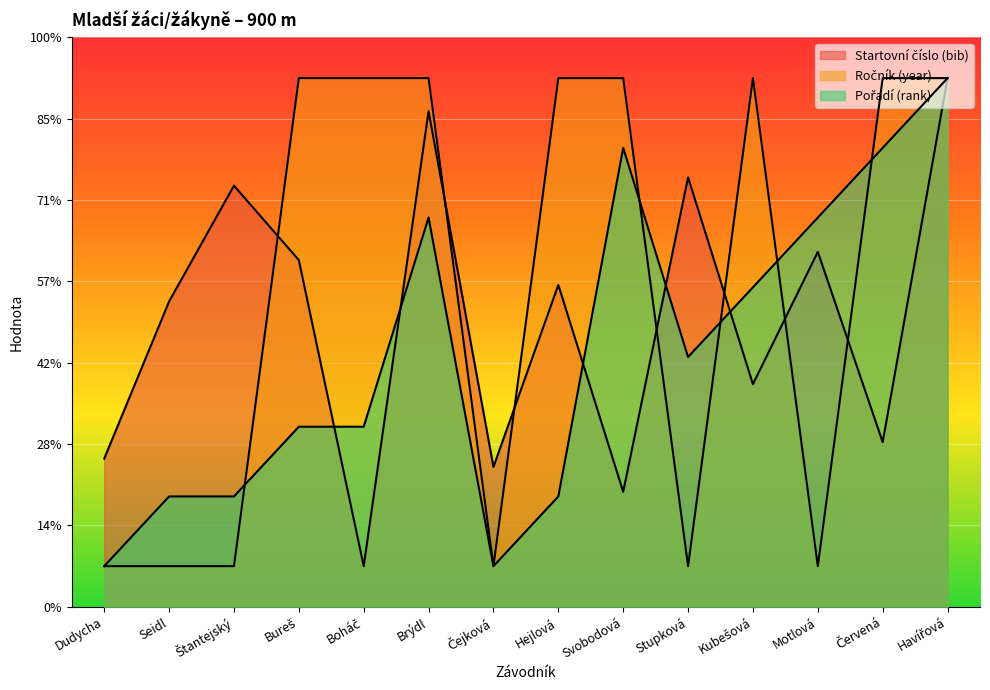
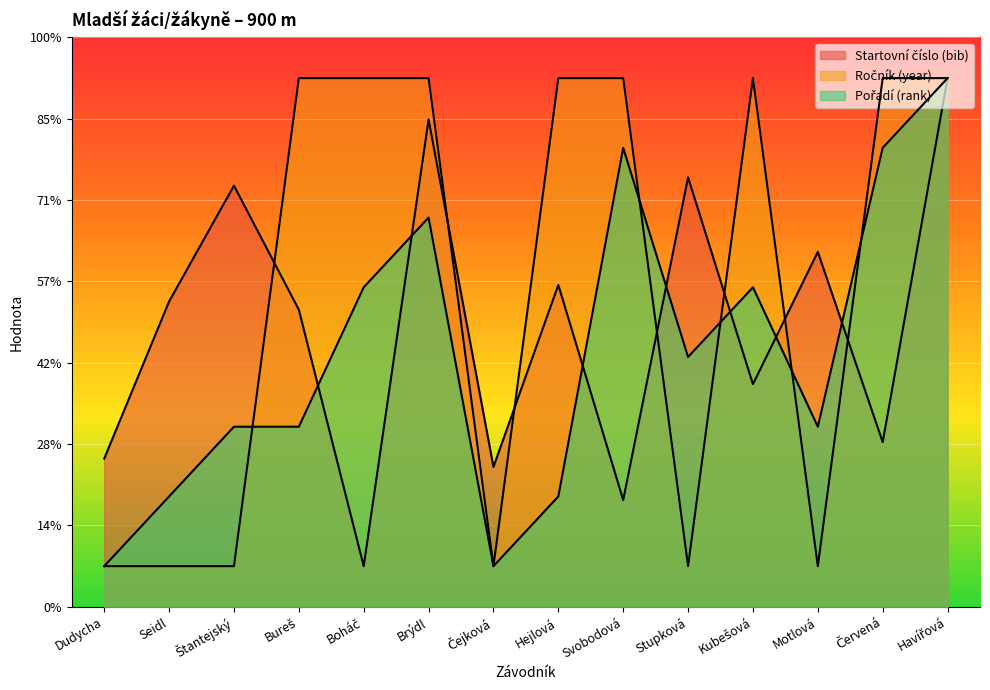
  {
    "Startovní číslo (bib)": {
      "Dudycha": "26%",
      "Seidl": "54%",
      "Štantejský": "74%",
-     "Bureš": "61%",
+     "Bureš": "52%",
      "Boháč": "7%",
-     "Brýdl": "87%",
+     "Brýdl": "86%",
      "Čejková": "25%",
      "Hejlová": "57%",
-     "Svobodová": "20%",
+     "Svobodová": "19%",
      "Stupková": "75%",
      "Kubešová": "39%",
      "Motlová": "62%",
      "Červená": "29%"
    },
    "Ročník (year)": {
      "Seidl": "7%",
      "Štantejský": "7%",
      "Bureš": "93%",
      "Boháč": "93%",
      "Brýdl": "93%",
      "Hejlová": "93%",
      "Svobodová": "93%",
      "Stupková": "7%",
      "Kubešová": "93%",
      "Motlová": "7%"
    },
    "Pořadí (rank)": {
      "Seidl": "19%",
-     "Štantejský": "19%",
+     "Štantejský": "32%",
      "Bureš": "32%",
-     "Boháč": "32%",
+     "Boháč": "56%",
      "Brýdl": "68%",
      "Hejlová": "19%",
      "Svobodová": "81%",
      "Stupková": "44%",
      "Kubešová": "56%",
-     "Motlová": "68%",
+     "Motlová": "32%",
      "Červená": "81%"
    }
  }
